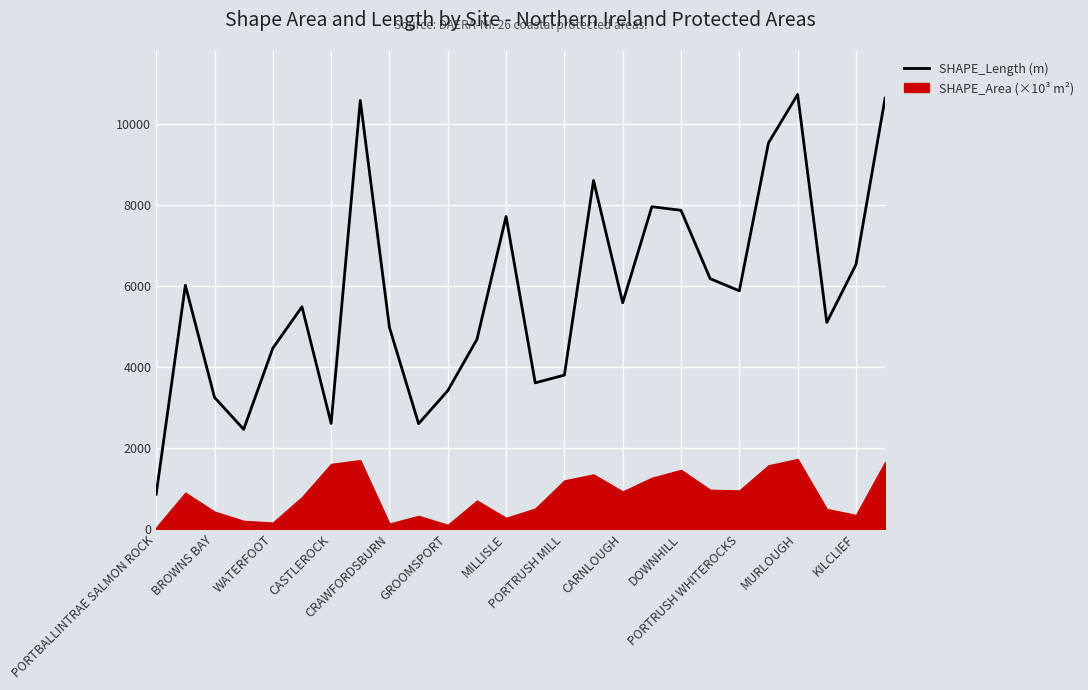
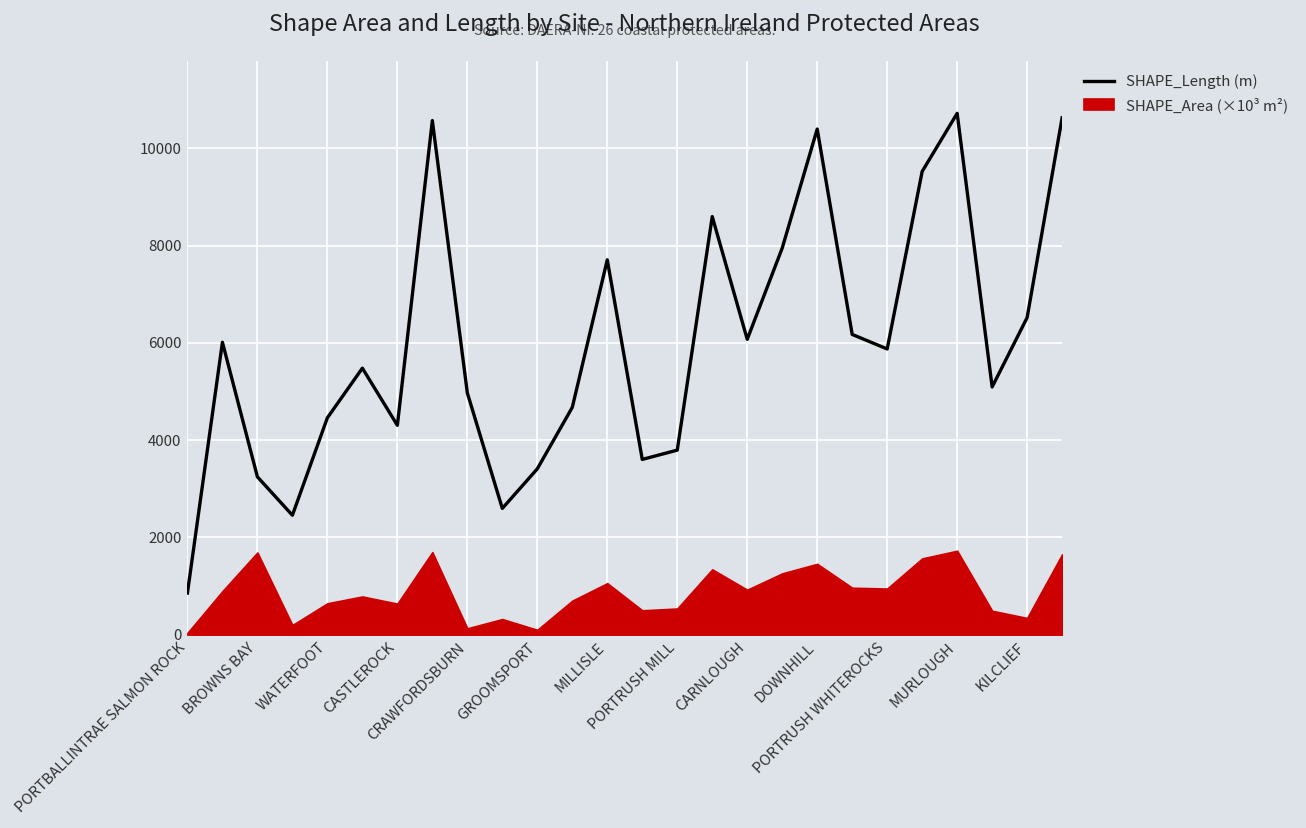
  {
    "SHAPE_Length (m)": {
      "PORTBALLINTRAE SALMON ROCK": 900,
      "BROWNS BAY": 3200,
      "WATERFOOT": 4500,
-     "CASTLEROCK": 2600,
+     "CASTLEROCK": 4300,
      "CRAWFORDSBURN": 5000,
      "GROOMSPORT": 3400,
      "MILLISLE": 7700,
      "PORTRUSH MILL": 3800,
-     "CARNLOUGH": 5600,
-     "DOWNHILL": 7900,
+     "CARNLOUGH": 6100,
+     "DOWNHILL": 10400,
      "PORTRUSH WHITEROCKS": 5900,
      "MURLOUGH": 10700,
      "KILCLIEF": 6500
    },
    "SHAPE_Area (×10³ m²)": {
-     "BROWNS BAY": 400,
-     "WATERFOOT": 200,
-     "CASTLEROCK": 1600,
+     "BROWNS BAY": 1700,
+     "WATERFOOT": 600,
+     "CASTLEROCK": 600,
      "CRAWFORDSBURN": 100,
      "GROOMSPORT": 100,
-     "MILLISLE": 300,
-     "PORTRUSH MILL": 1200,
+     "MILLISLE": 1100,
+     "PORTRUSH MILL": 500,
      "CARNLOUGH": 900,
      "DOWNHILL": 1500,
      "PORTRUSH WHITEROCKS": 900,
      "MURLOUGH": 1700,
      "KILCLIEF": 300
    }
  }
